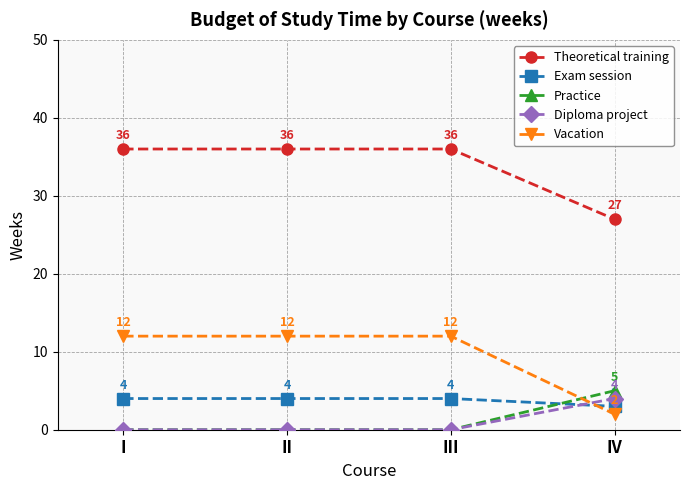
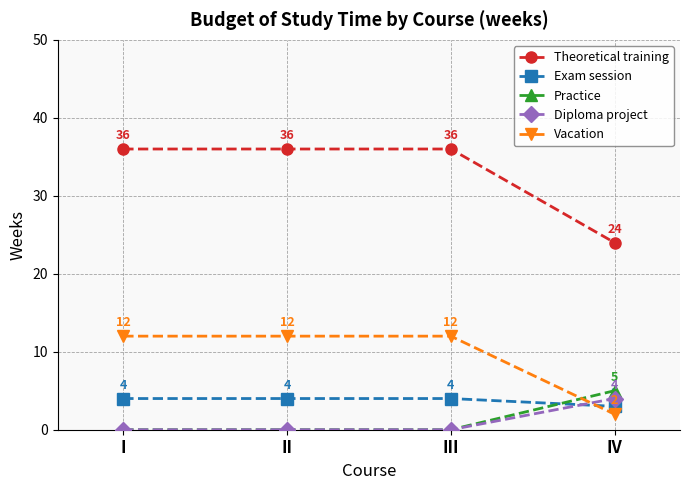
  {
    "Theoretical training": {
      "I": 36,
      "II": 36,
      "III": 36,
-     "IV": 27
+     "IV": 24
    },
    "Exam session": {
      "I": 4,
      "II": 4,
      "III": 4
    },
    "Vacation": {
      "I": 12,
      "II": 12,
      "III": 12
    }
  }
